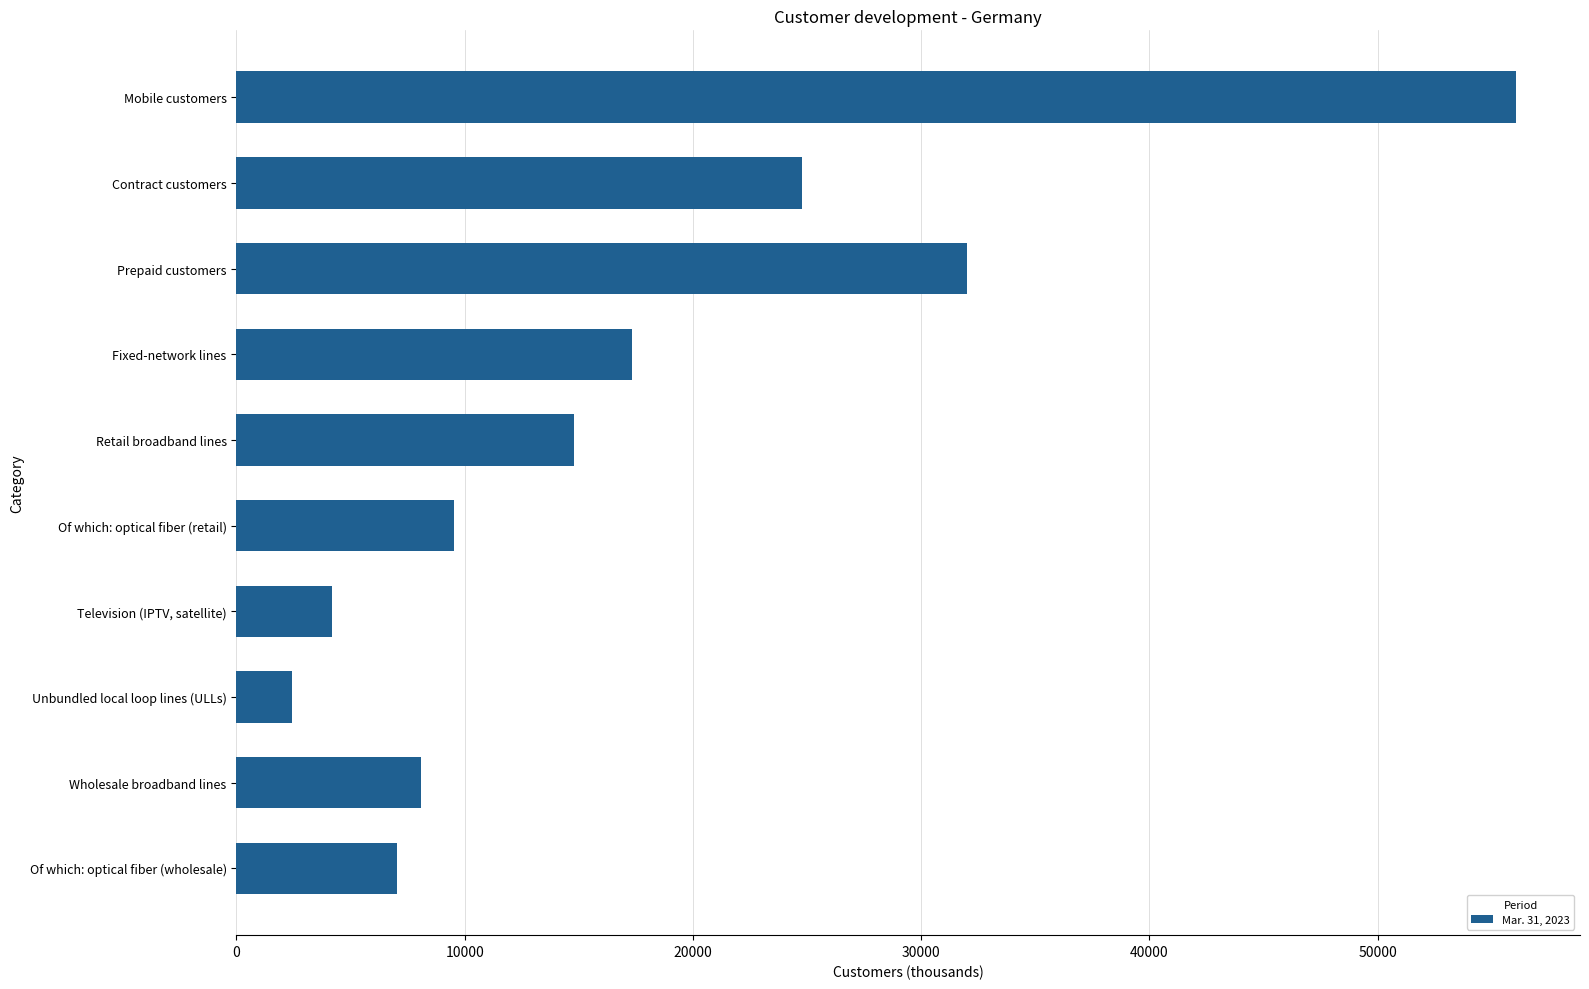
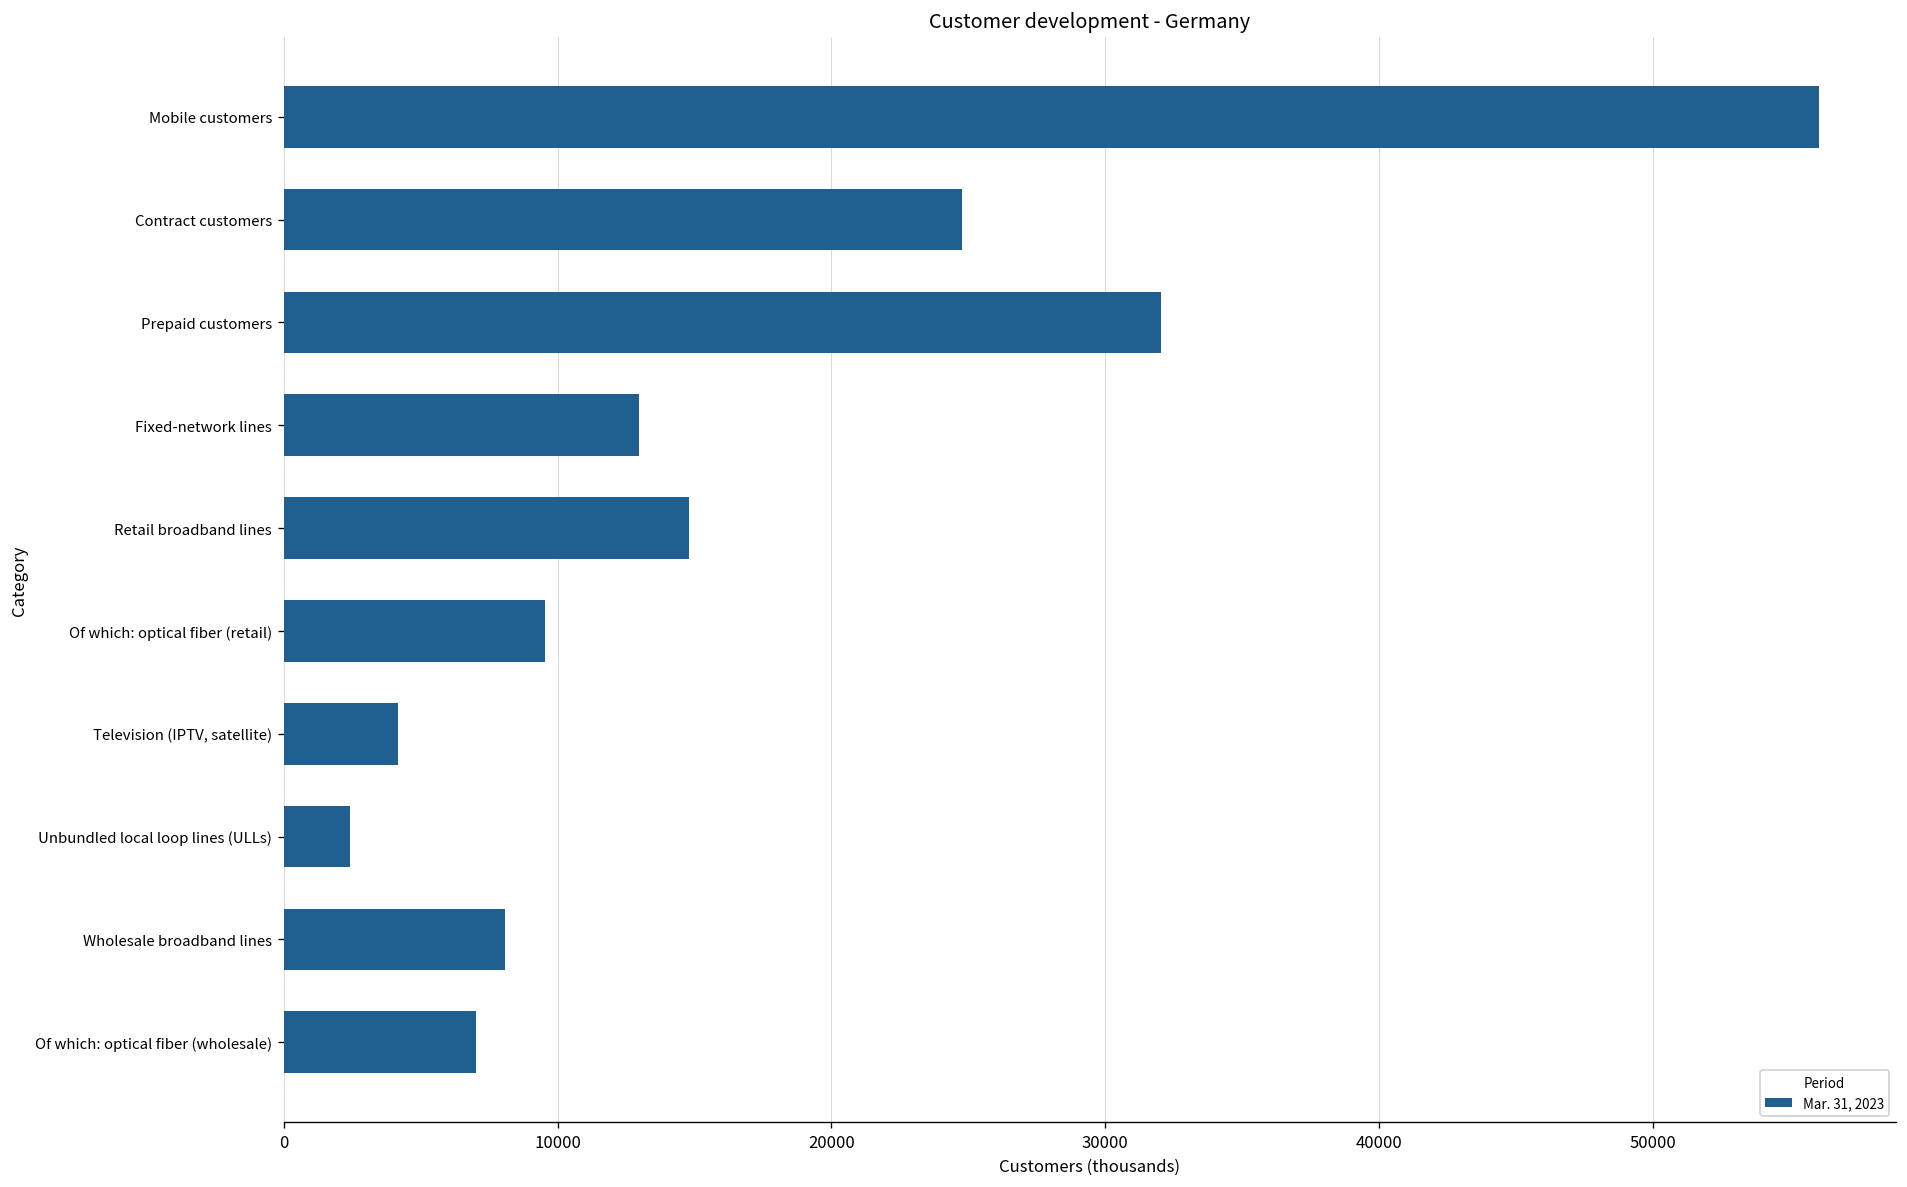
  {
    "Mobile customers": 56100,
    "Contract customers": 24800,
    "Prepaid customers": 32000,
-   "Fixed-network lines": 17300,
+   "Fixed-network lines": 13000,
    "Retail broadband lines": 14800,
    "Of which: optical fiber (retail)": 9600,
    "Television (IPTV, satellite)": 4200,
    "Unbundled local loop lines (ULLs)": 2400,
    "Wholesale broadband lines": 8100,
    "Of which: optical fiber (wholesale)": 7000
  }
